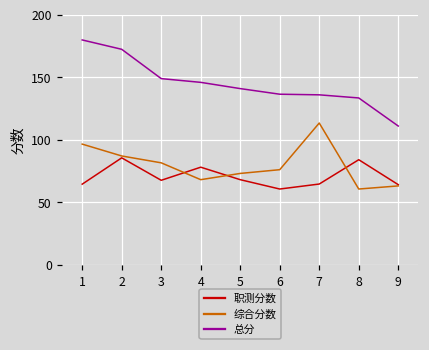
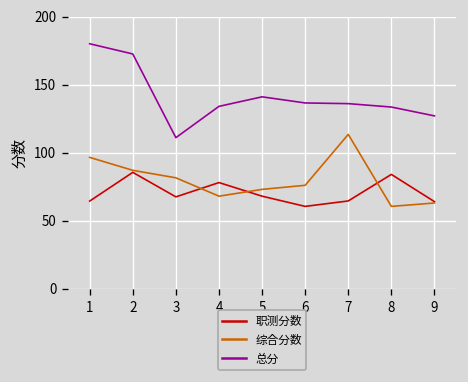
  {
    "职测分数": {
      "1": 64,
      "3": 68,
      "4": 78,
      "5": 68,
      "6": 61,
      "7": 65,
      "8": 84
    },
    "综合分数": {
      "1": 97,
      "3": 82,
      "4": 68,
      "5": 73,
      "6": 76,
      "7": 113,
      "8": 61
    },
    "总分": {
      "1": 180,
      "2": 173,
-     "3": 149,
-     "4": 146,
+     "3": 111,
+     "4": 134,
      "5": 141,
      "6": 137,
      "7": 136,
      "8": 134,
-     "9": 111
+     "9": 127
    }
  }
